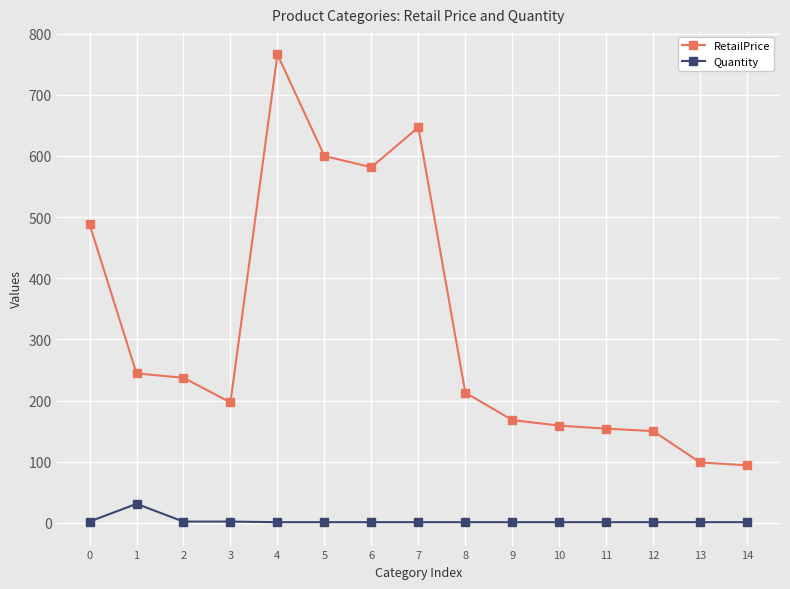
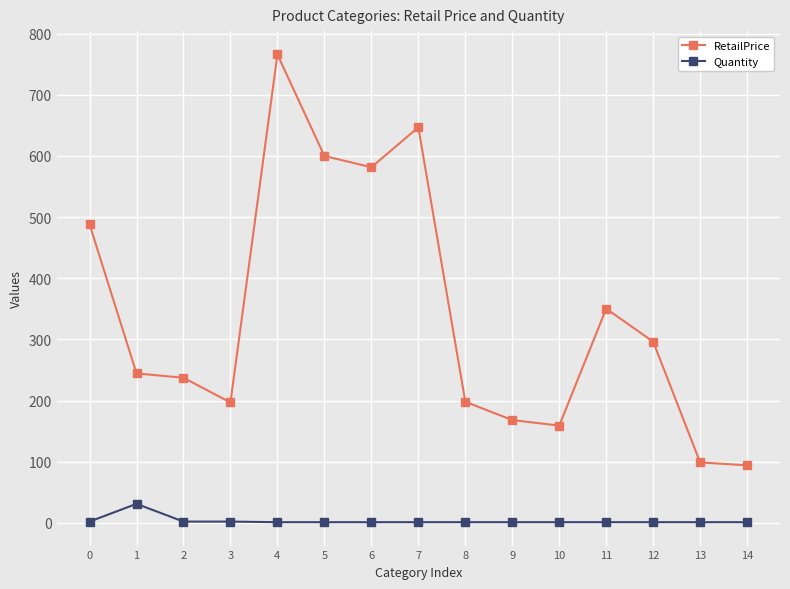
  {
    "RetailPrice": {
      "0": 490,
      "1": 240,
      "2": 240,
      "3": 200,
      "4": 770,
      "5": 600,
      "6": 580,
      "7": 650,
-     "8": 210,
+     "8": 200,
      "9": 170,
      "10": 160,
-     "11": 150,
-     "12": 150,
+     "11": 350,
+     "12": 300,
      "13": 100,
      "14": 90
    },
    "Quantity": {
      "0": 0,
      "1": 30,
      "2": 0,
      "3": 0,
      "4": 0,
      "5": 0,
      "6": 0,
      "7": 0,
      "8": 0,
      "9": 0,
      "10": 0,
      "11": 0,
      "12": 0,
      "13": 0,
      "14": 0
    }
  }
